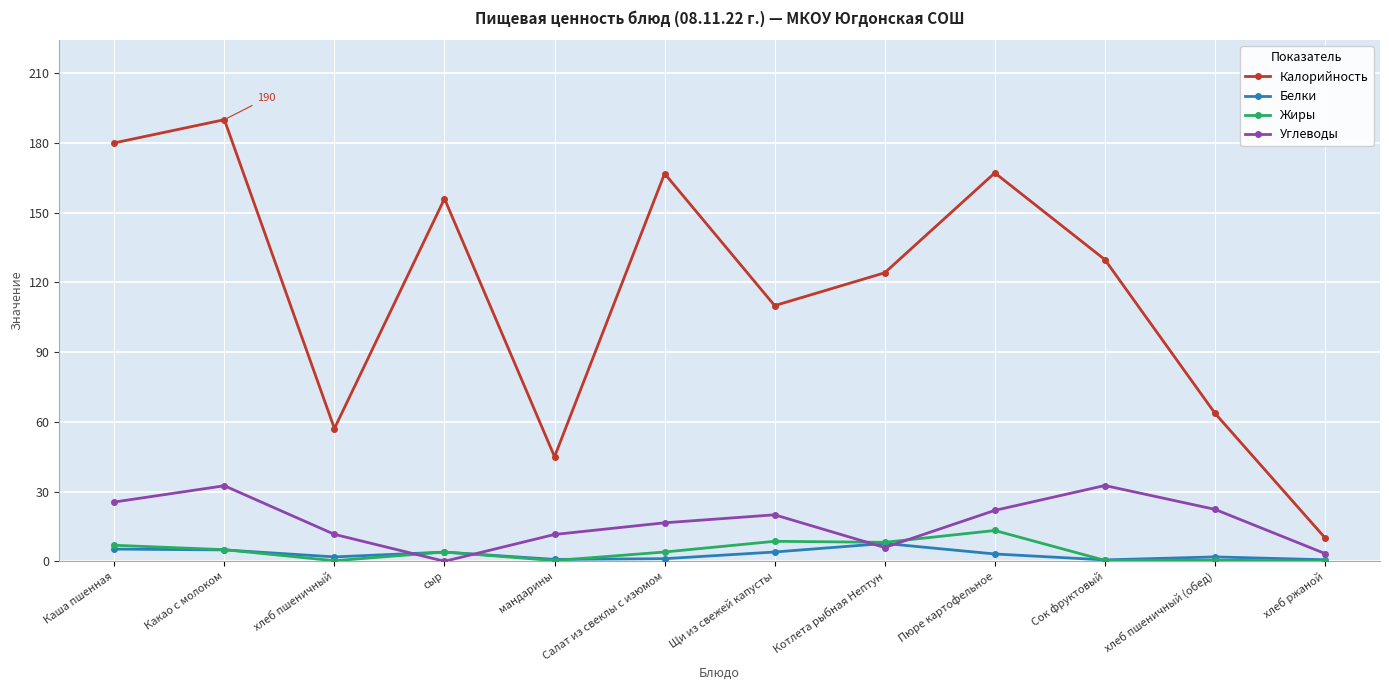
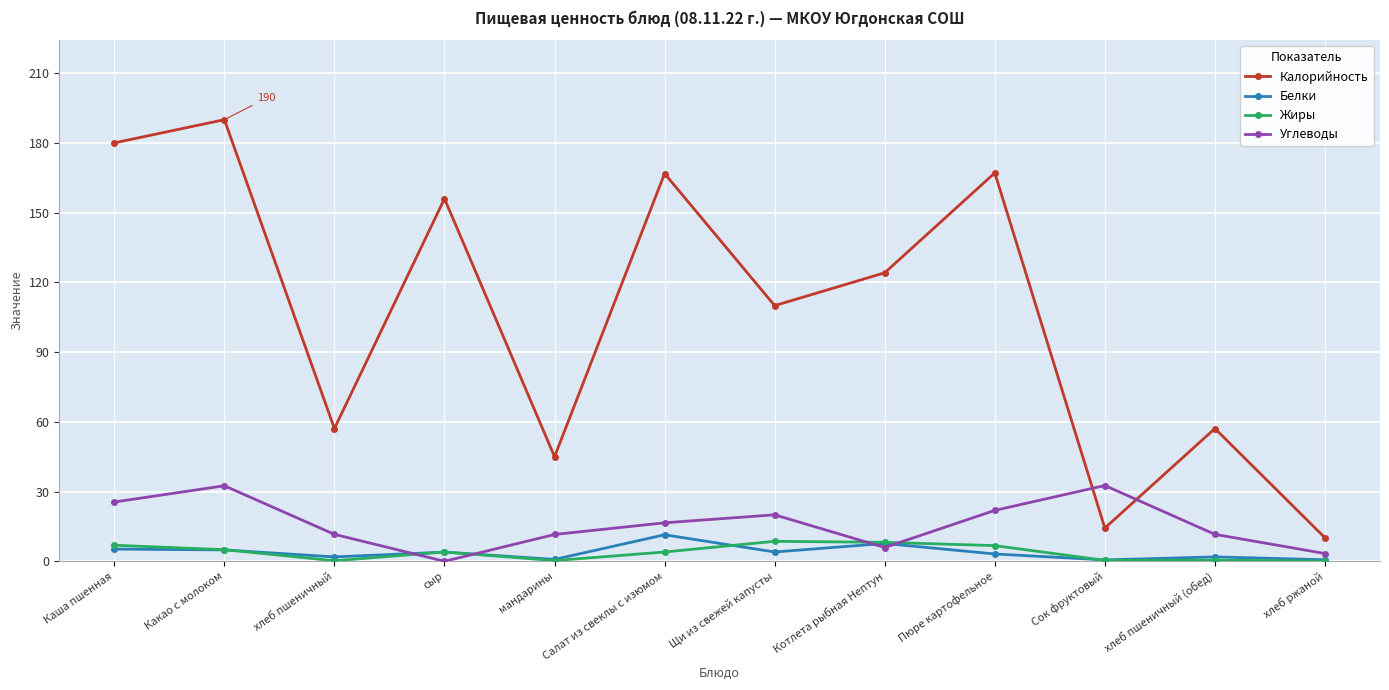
  {
    "Калорийность": {
      "Каша пшенная": 180,
      "хлеб пшеничный": 57,
      "сыр": 156,
      "мандарины": 45,
      "Салат из свеклы с изюмом": 167,
      "Щи из свежей капусты": 110,
      "Котлета рыбная Нептун": 124,
      "Пюре картофельное": 167,
-     "Сок фруктовый": 130,
-     "хлеб пшеничный (обед)": 64,
+     "Сок фруктовый": 14,
+     "хлеб пшеничный (обед)": 57,
      "хлеб ржаной": 10
    },
    "Белки": {
      "Каша пшенная": 5,
      "хлеб пшеничный": 2,
-     "Салат из свеклы с изюмом": 1,
+     "Салат из свеклы с изюмом": 11,
      "Щи из свежей капусты": 4,
      "Пюре картофельное": 3,
      "хлеб пшеничный (обед)": 2
    },
    "Жиры": {
      "Каша пшенная": 7,
      "хлеб пшеничный": 0,
      "Салат из свеклы с изюмом": 4,
      "Щи из свежей капусты": 9,
-     "Пюре картофельное": 13,
+     "Пюре картофельное": 7,
      "хлеб пшеничный (обед)": 0
    },
    "Углеводы": {
      "Каша пшенная": 26,
      "Какао с молоком": 33,
      "хлеб пшеничный": 12,
      "сыр": 0,
      "мандарины": 12,
      "Салат из свеклы с изюмом": 17,
      "Щи из свежей капусты": 20,
      "Котлета рыбная Нептун": 6,
      "Пюре картофельное": 22,
      "Сок фруктовый": 33,
-     "хлеб пшеничный (обед)": 22,
+     "хлеб пшеничный (обед)": 12,
      "хлеб ржаной": 3
    }
  }
